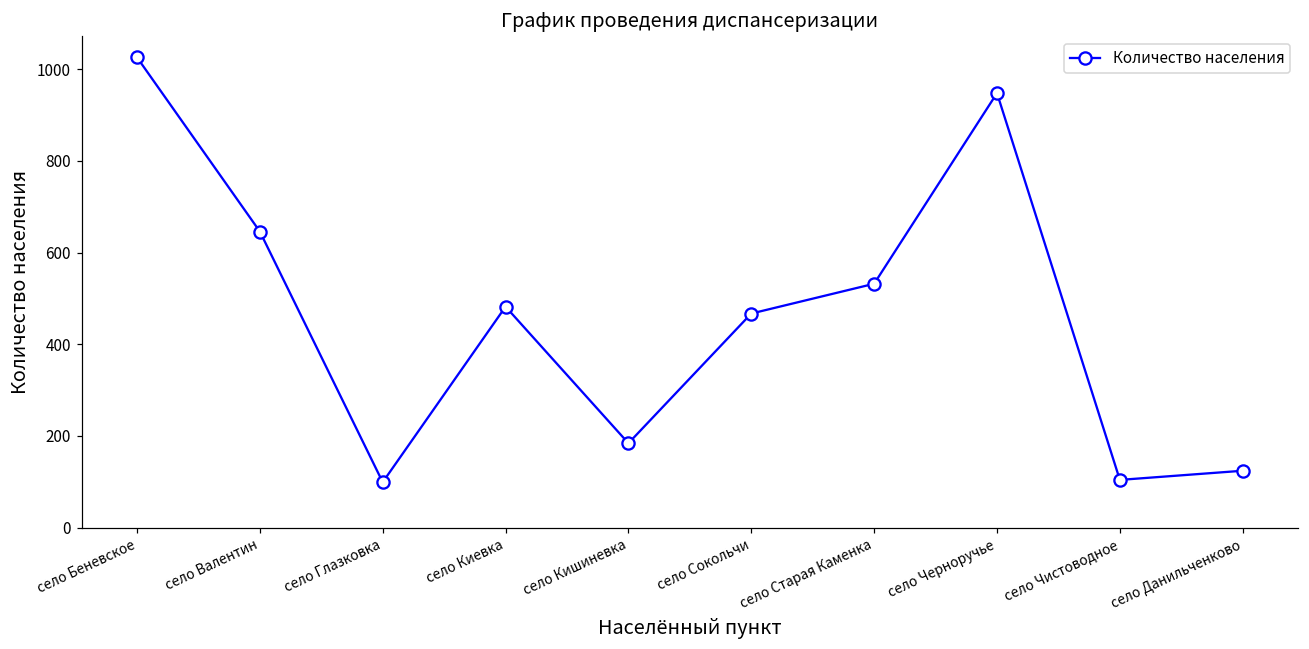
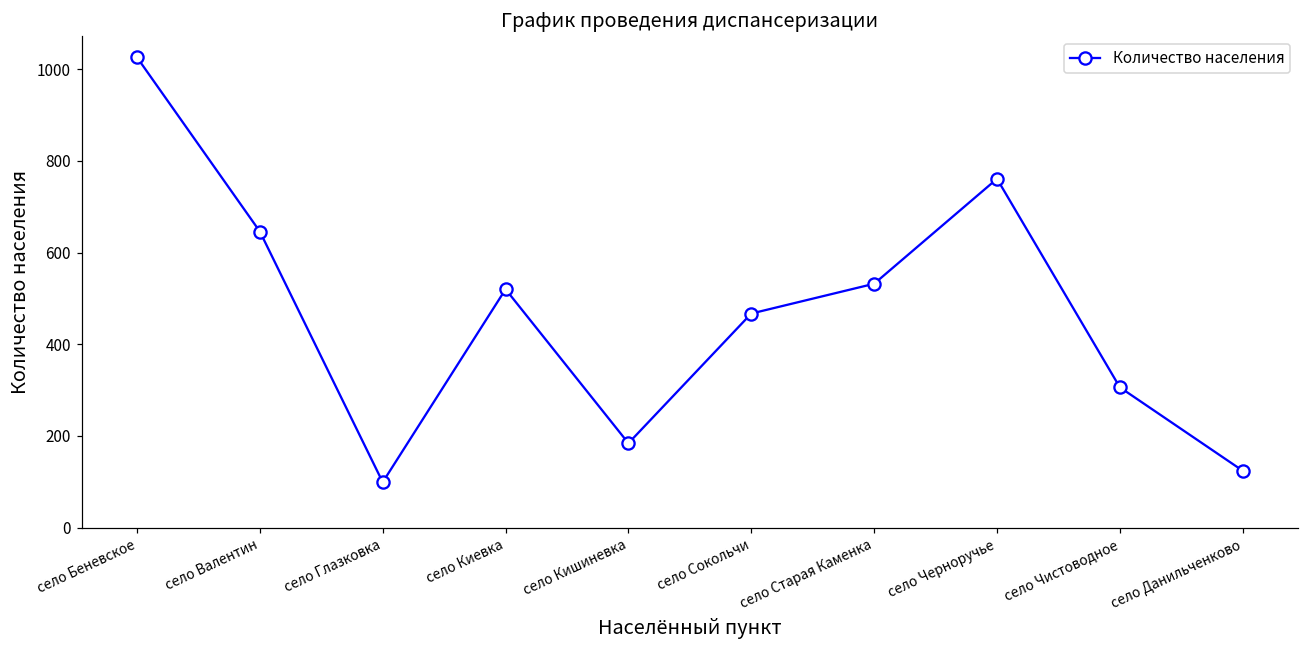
  {
    "село Беневское": 1030,
    "село Валентин": 650,
    "село Глазковка": 100,
-   "село Киевка": 480,
+   "село Киевка": 520,
    "село Кишиневка": 180,
    "село Сокольчи": 470,
    "село Старая Каменка": 530,
-   "село Черноручье": 950,
-   "село Чистоводное": 100,
+   "село Черноручье": 760,
+   "село Чистоводное": 310,
    "село Данильченково": 120
  }
